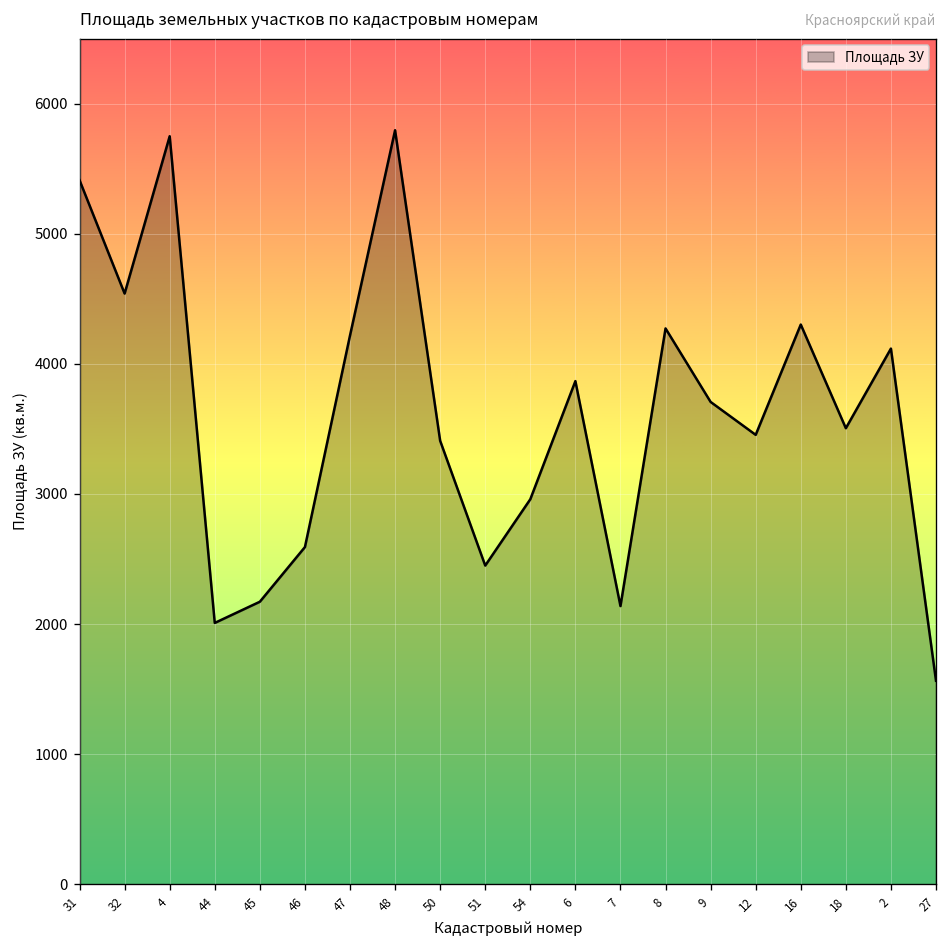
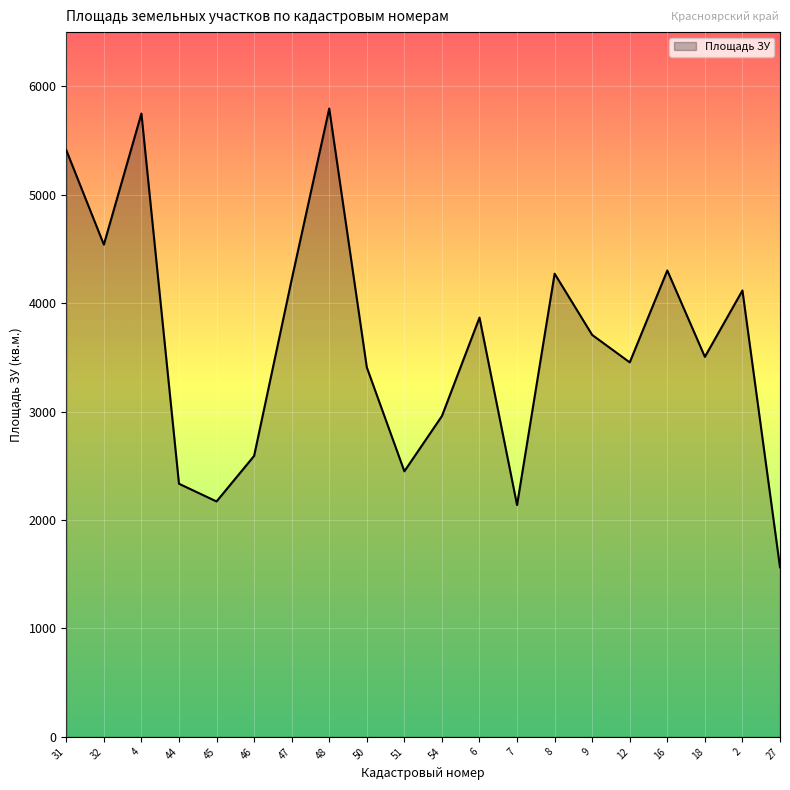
  {
    "31": 5410,
    "32": 4540,
    "4": 5750,
-   "44": 2010,
+   "44": 2330,
    "45": 2170,
    "46": 2590,
    "47": 4220,
    "48": 5800,
    "50": 3410,
    "51": 2450,
    "54": 2960,
    "6": 3870,
    "7": 2140,
    "8": 4270,
    "9": 3710,
    "12": 3450,
    "16": 4300,
    "18": 3510,
    "2": 4120,
    "27": 1560
  }
